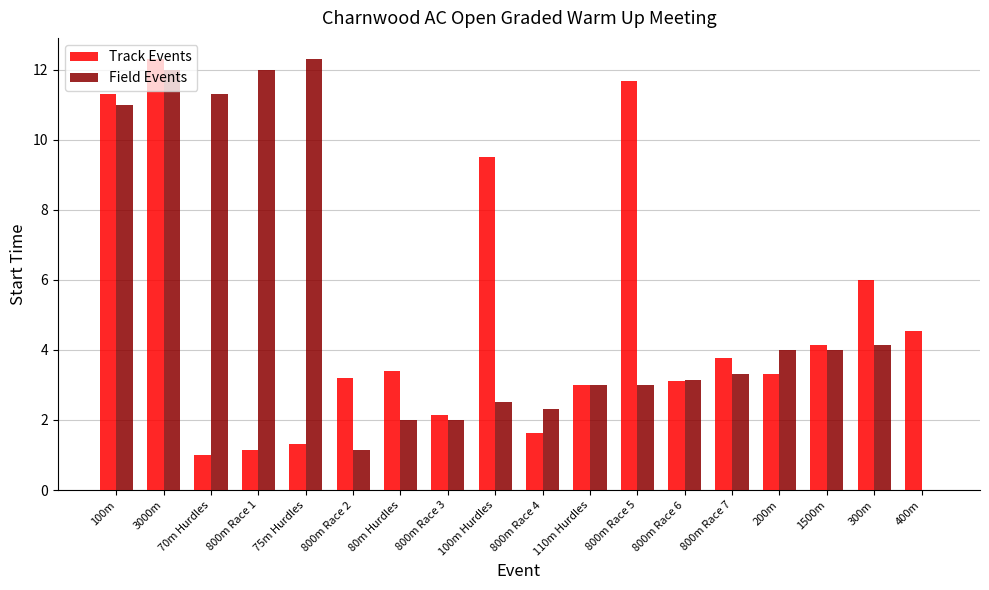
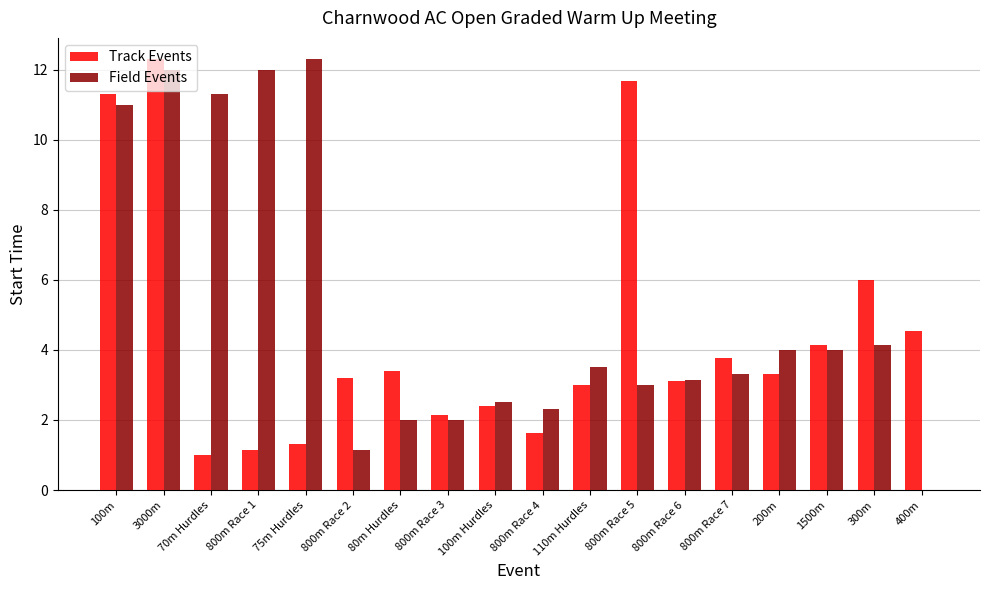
  {
    "Track Events": {
      "100m": 11.3,
      "70m Hurdles": 1.0,
      "800m Race 1": 1.2,
      "75m Hurdles": 1.3,
      "800m Race 2": 3.2,
      "80m Hurdles": 3.4,
      "800m Race 3": 2.2,
-     "100m Hurdles": 9.5,
+     "100m Hurdles": 2.4,
      "800m Race 4": 1.6,
      "110m Hurdles": 3.0,
      "800m Race 5": 11.7,
      "800m Race 6": 3.1,
      "800m Race 7": 3.8,
      "200m": 3.3,
      "1500m": 4.2,
      "300m": 6.0,
      "400m": 4.6
    },
    "Field Events": {
      "100m": 11.0,
      "70m Hurdles": 11.3,
      "800m Race 1": 12.0,
      "75m Hurdles": 12.3,
      "800m Race 2": 1.2,
      "80m Hurdles": 2.0,
      "800m Race 3": 2.0,
      "100m Hurdles": 2.5,
      "800m Race 4": 2.3,
-     "110m Hurdles": 3.0,
+     "110m Hurdles": 3.5,
      "800m Race 5": 3.0,
      "800m Race 6": 3.2,
      "800m Race 7": 3.3,
      "200m": 4.0,
      "1500m": 4.0,
      "300m": 4.2,
      "400m": 0.0
    }
  }
